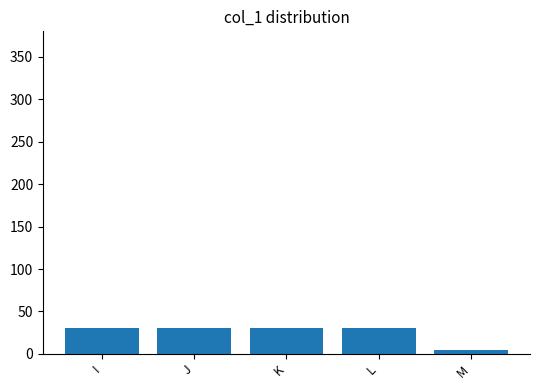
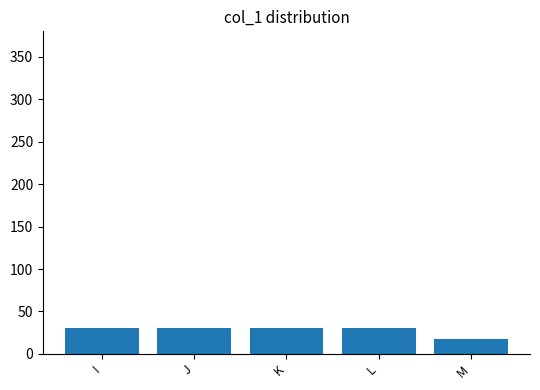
  {
    "I": 30,
    "J": 30,
    "K": 30,
    "L": 30,
-   "M": 10
+   "M": 20
  }
